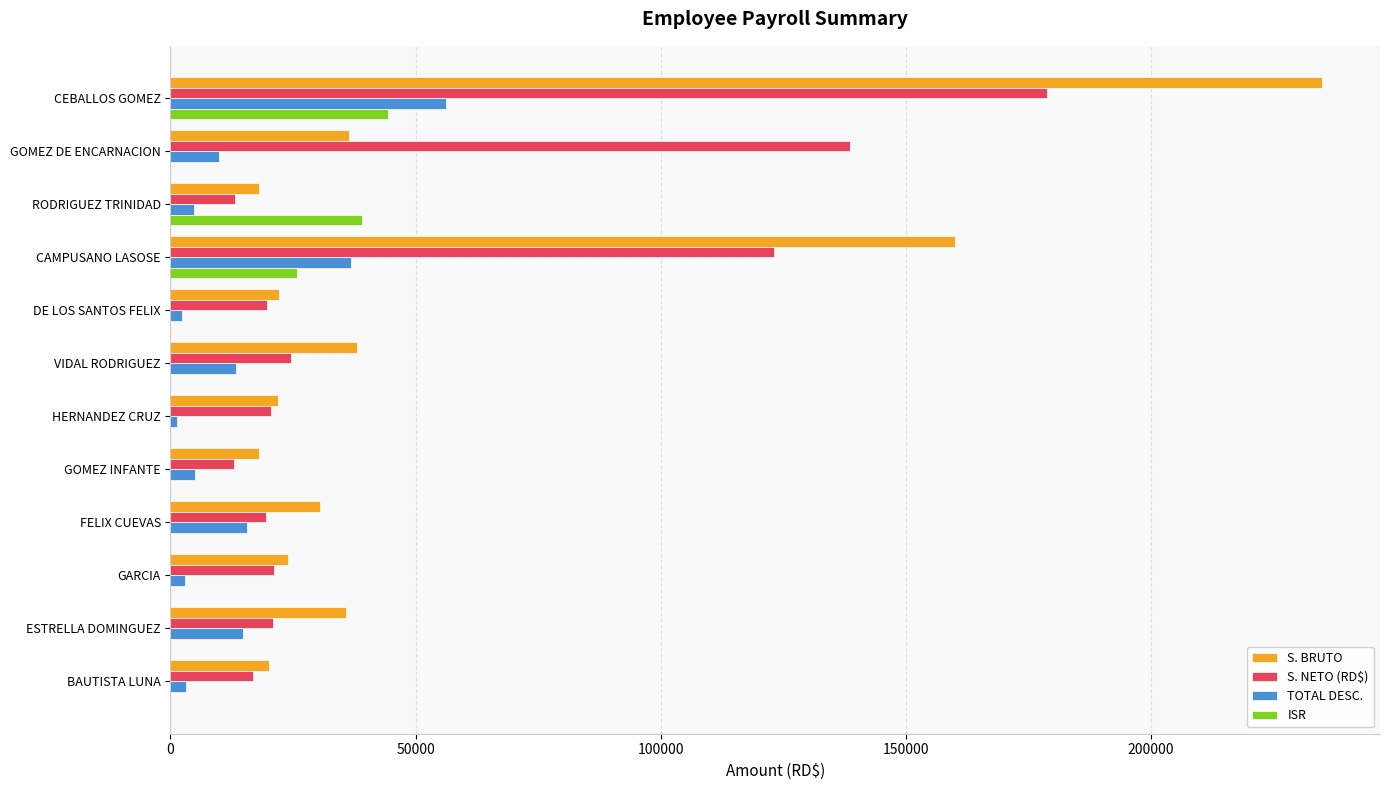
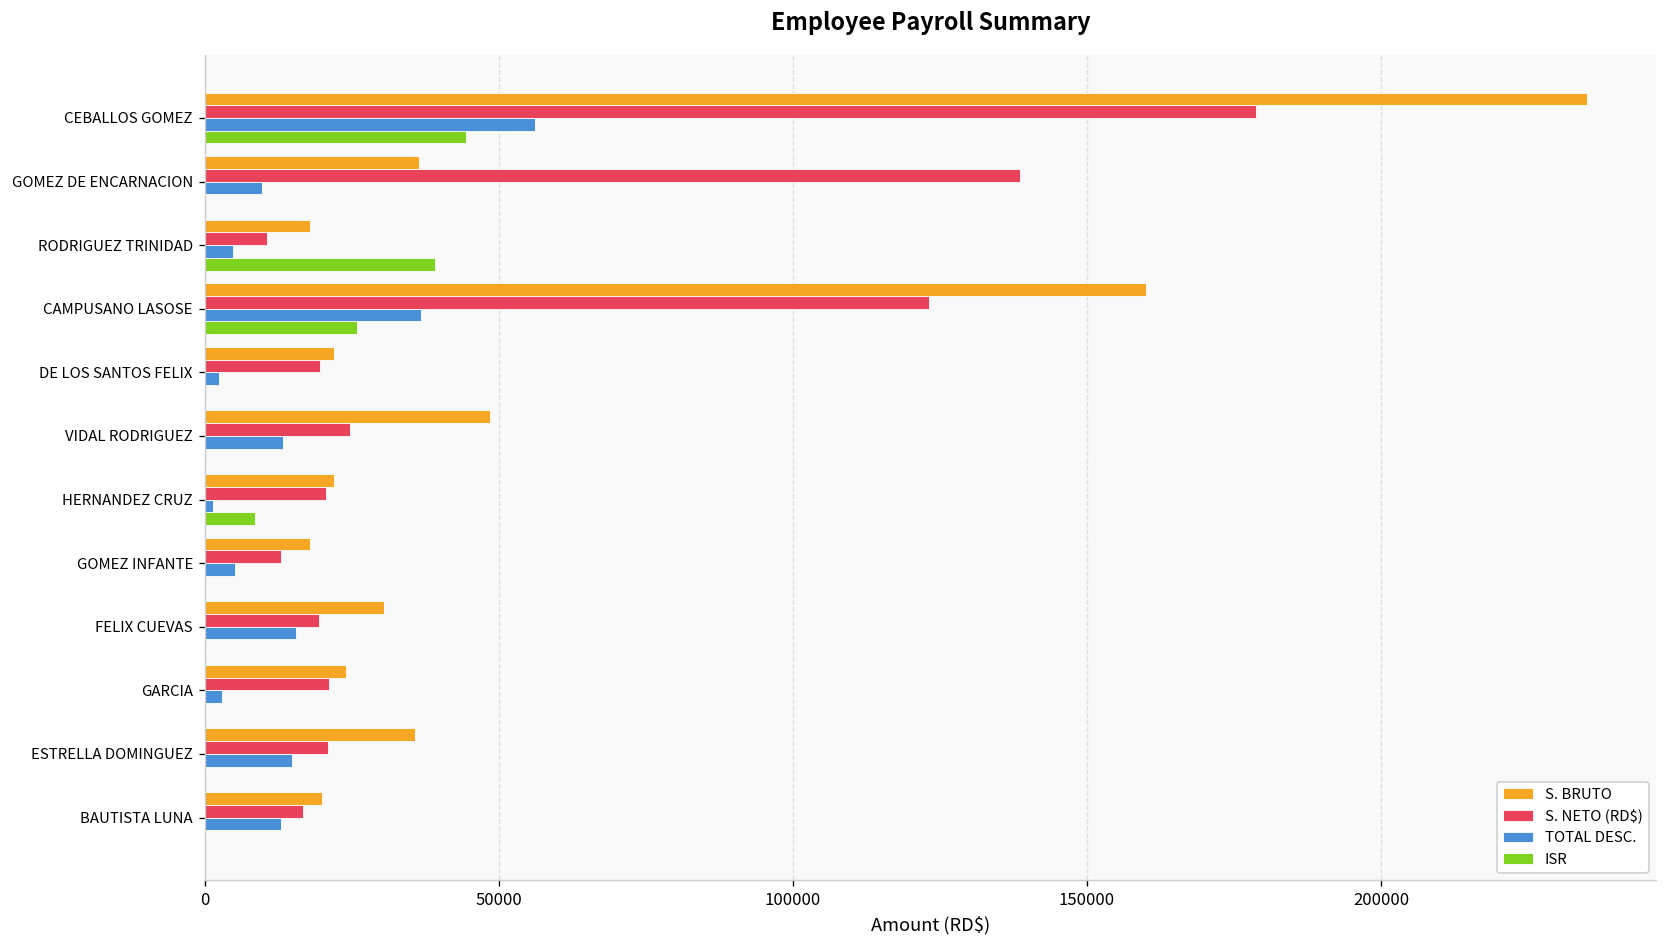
  {
    "S. BRUTO": {
      "CEBALLOS GOMEZ": 235000,
      "GOMEZ DE ENCARNACION": 36000,
      "RODRIGUEZ TRINIDAD": 18000,
      "CAMPUSANO LASOSE": 160000,
      "DE LOS SANTOS FELIX": 22000,
-     "VIDAL RODRIGUEZ": 38000,
+     "VIDAL RODRIGUEZ": 48000,
      "HERNANDEZ CRUZ": 22000,
      "GOMEZ INFANTE": 18000,
      "FELIX CUEVAS": 30000,
      "GARCIA": 24000,
      "ESTRELLA DOMINGUEZ": 36000,
      "BAUTISTA LUNA": 20000
    },
    "S. NETO (RD$)": {
      "CEBALLOS GOMEZ": 179000,
      "GOMEZ DE ENCARNACION": 139000,
-     "RODRIGUEZ TRINIDAD": 13000,
+     "RODRIGUEZ TRINIDAD": 11000,
      "CAMPUSANO LASOSE": 123000,
      "DE LOS SANTOS FELIX": 20000,
      "VIDAL RODRIGUEZ": 25000,
      "HERNANDEZ CRUZ": 21000,
      "GOMEZ INFANTE": 13000,
      "FELIX CUEVAS": 19000,
      "GARCIA": 21000,
      "ESTRELLA DOMINGUEZ": 21000,
      "BAUTISTA LUNA": 17000
    },
    "TOTAL DESC.": {
      "CEBALLOS GOMEZ": 56000,
      "GOMEZ DE ENCARNACION": 10000,
      "RODRIGUEZ TRINIDAD": 5000,
      "CAMPUSANO LASOSE": 37000,
      "DE LOS SANTOS FELIX": 2000,
      "VIDAL RODRIGUEZ": 13000,
      "HERNANDEZ CRUZ": 1000,
      "GOMEZ INFANTE": 5000,
      "FELIX CUEVAS": 16000,
      "GARCIA": 3000,
      "ESTRELLA DOMINGUEZ": 15000,
-     "BAUTISTA LUNA": 3000
+     "BAUTISTA LUNA": 13000
    },
    "ISR": {
      "CEBALLOS GOMEZ": 44000,
      "GOMEZ DE ENCARNACION": 0,
      "RODRIGUEZ TRINIDAD": 39000,
      "CAMPUSANO LASOSE": 26000,
      "DE LOS SANTOS FELIX": 0,
      "VIDAL RODRIGUEZ": 0,
-     "HERNANDEZ CRUZ": 0,
+     "HERNANDEZ CRUZ": 9000,
      "GOMEZ INFANTE": 0,
      "FELIX CUEVAS": 0,
      "GARCIA": 0,
      "ESTRELLA DOMINGUEZ": 0,
      "BAUTISTA LUNA": 0
    }
  }
